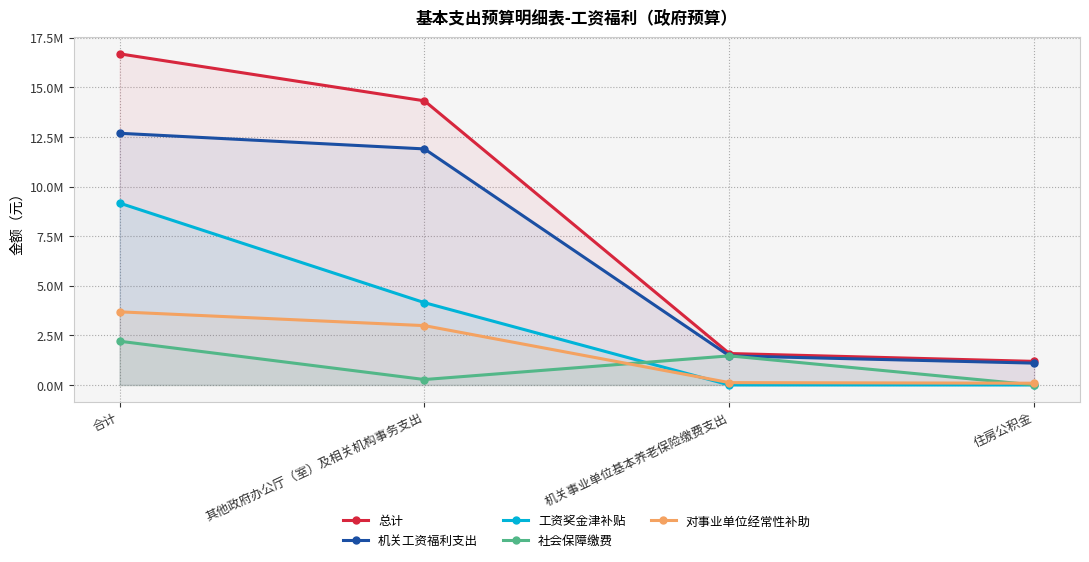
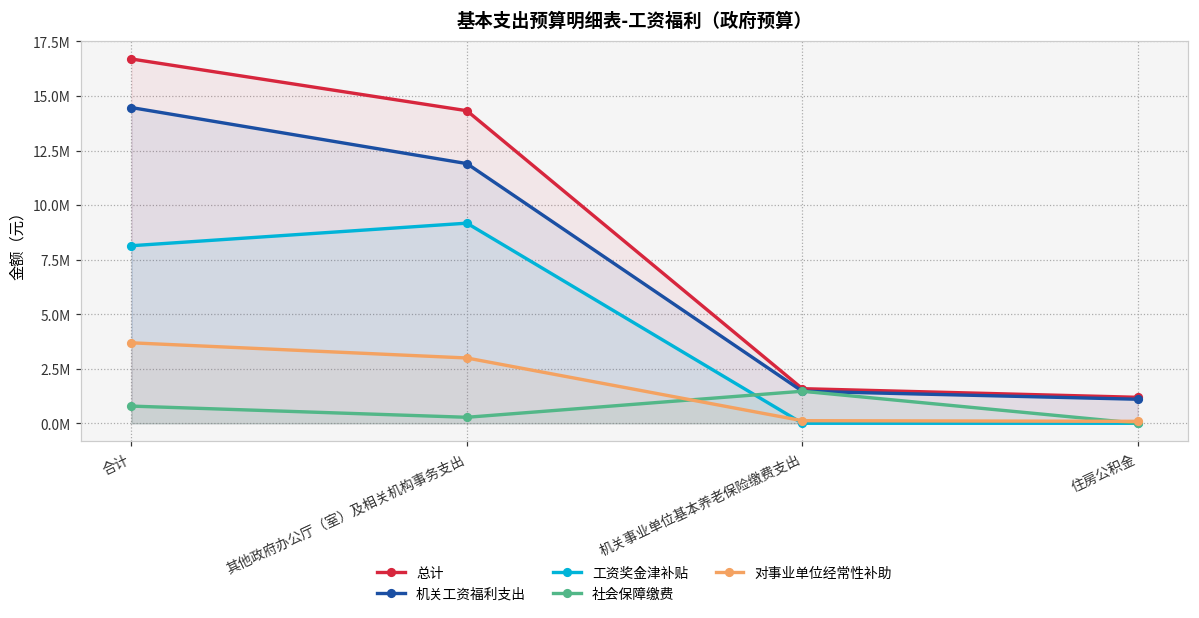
  {
    "总计": {
      "合计": 16700000,
      "其他政府办公厅（室）及相关机构事务支出": 14300000
    },
    "机关工资福利支出": {
-     "合计": 12700000,
+     "合计": 14500000,
      "其他政府办公厅（室）及相关机构事务支出": 11900000
    },
    "工资奖金津补贴": {
-     "合计": 9200000,
-     "其他政府办公厅（室）及相关机构事务支出": 4100000
+     "合计": 8100000,
+     "其他政府办公厅（室）及相关机构事务支出": 9200000
    },
    "社会保障缴费": {
-     "合计": 2200000,
+     "合计": 800000,
      "其他政府办公厅（室）及相关机构事务支出": 300000
    },
    "对事业单位经常性补助": {
      "合计": 3700000,
      "其他政府办公厅（室）及相关机构事务支出": 3000000
    }
  }
